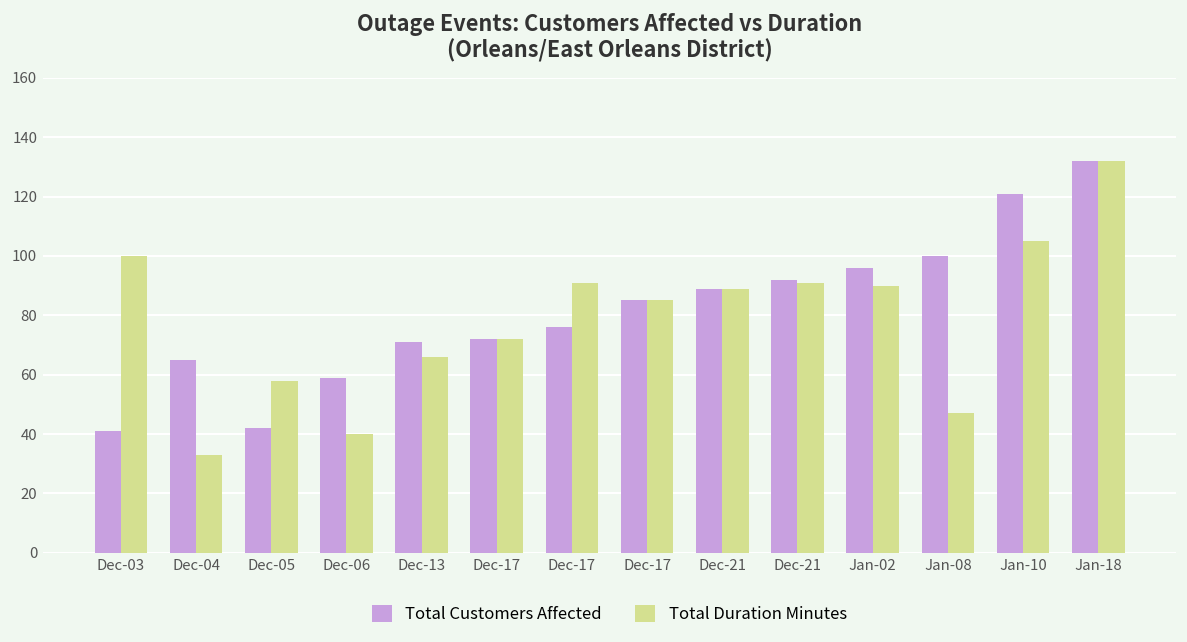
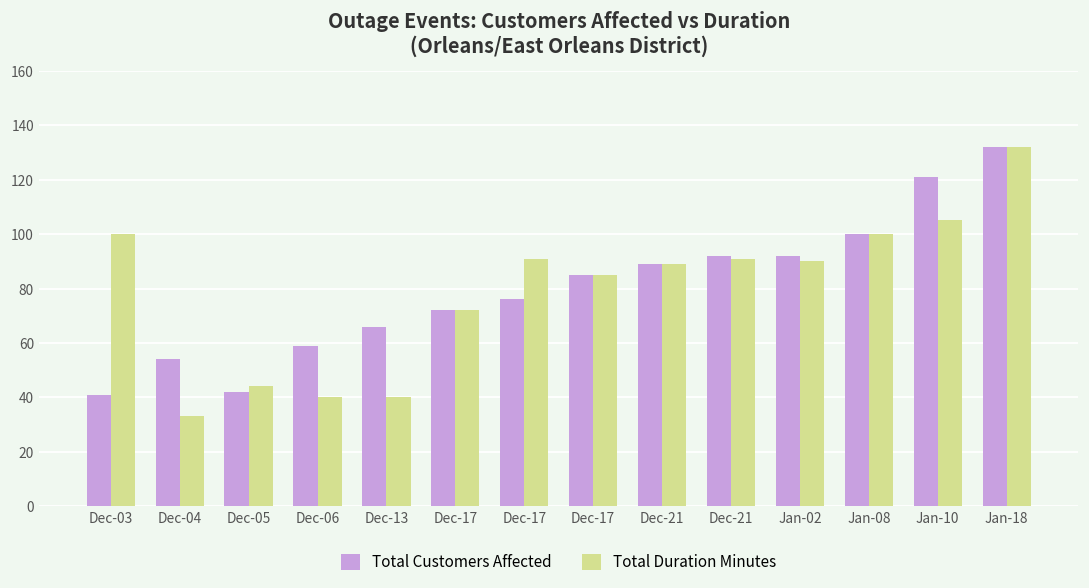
  {
    "Total Customers Affected": {
      "Dec-03": 41,
-     "Dec-04": 65,
+     "Dec-04": 54,
      "Dec-05": 42,
      "Dec-06": 59,
-     "Dec-13": 71,
-     "Jan-02": 96,
+     "Dec-13": 66,
+     "Jan-02": 92,
      "Jan-08": 100,
      "Jan-10": 121,
      "Jan-18": 132
    },
    "Total Duration Minutes": {
      "Dec-03": 100,
      "Dec-04": 33,
-     "Dec-05": 58,
+     "Dec-05": 44,
      "Dec-06": 40,
-     "Dec-13": 66,
+     "Dec-13": 40,
      "Jan-02": 90,
-     "Jan-08": 47,
+     "Jan-08": 100,
      "Jan-10": 105,
      "Jan-18": 132
    }
  }
